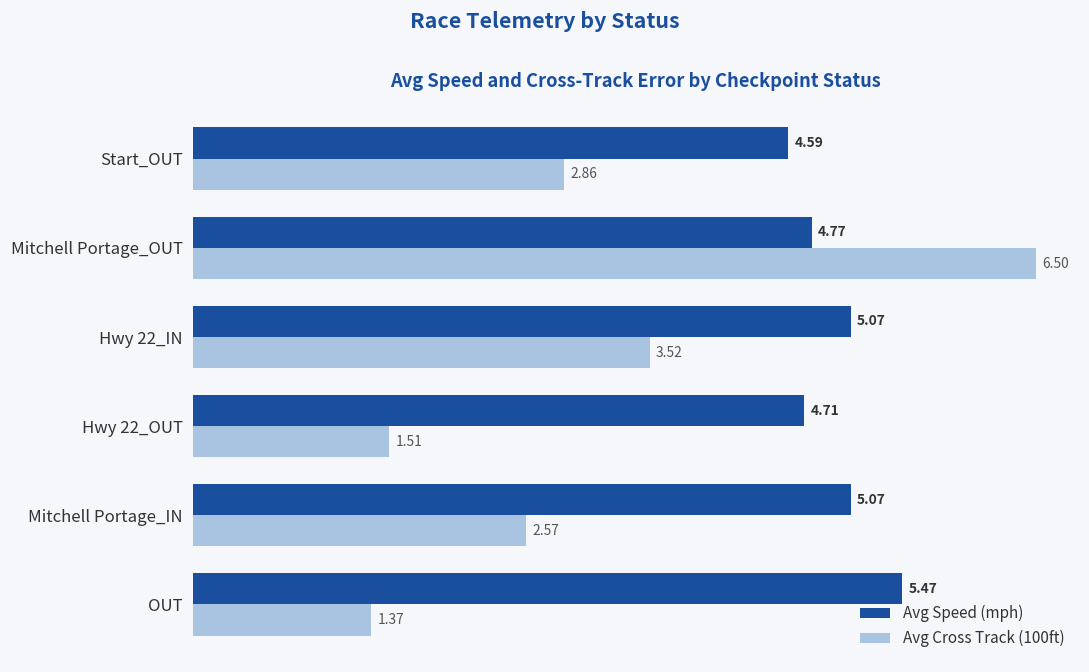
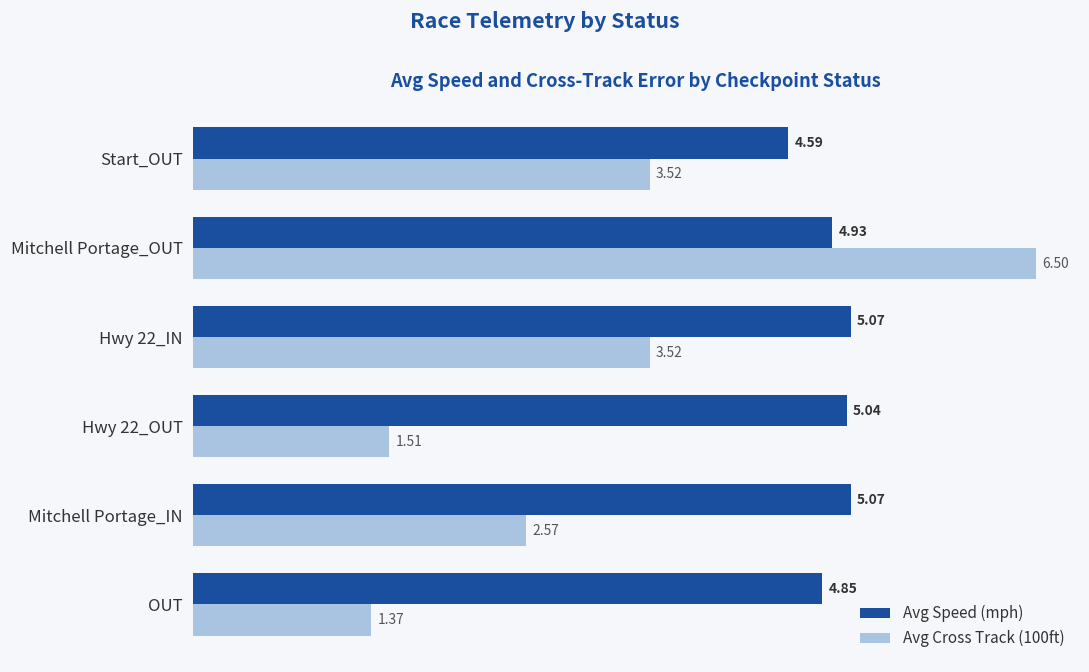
  {
    "Avg Speed (mph)": {
      "Start_OUT": 4.59,
-     "Mitchell Portage_OUT": 4.77,
+     "Mitchell Portage_OUT": 4.93,
      "Hwy 22_IN": 5.07,
-     "Hwy 22_OUT": 4.71,
+     "Hwy 22_OUT": 5.04,
      "Mitchell Portage_IN": 5.07,
-     "OUT": 5.47
+     "OUT": 4.85
    },
    "Avg Cross Track (100ft)": {
-     "Start_OUT": 2.86,
+     "Start_OUT": 3.52,
      "Mitchell Portage_OUT": 6.50,
      "Hwy 22_IN": 3.52,
      "Hwy 22_OUT": 1.51,
      "Mitchell Portage_IN": 2.57,
      "OUT": 1.37
    }
  }
